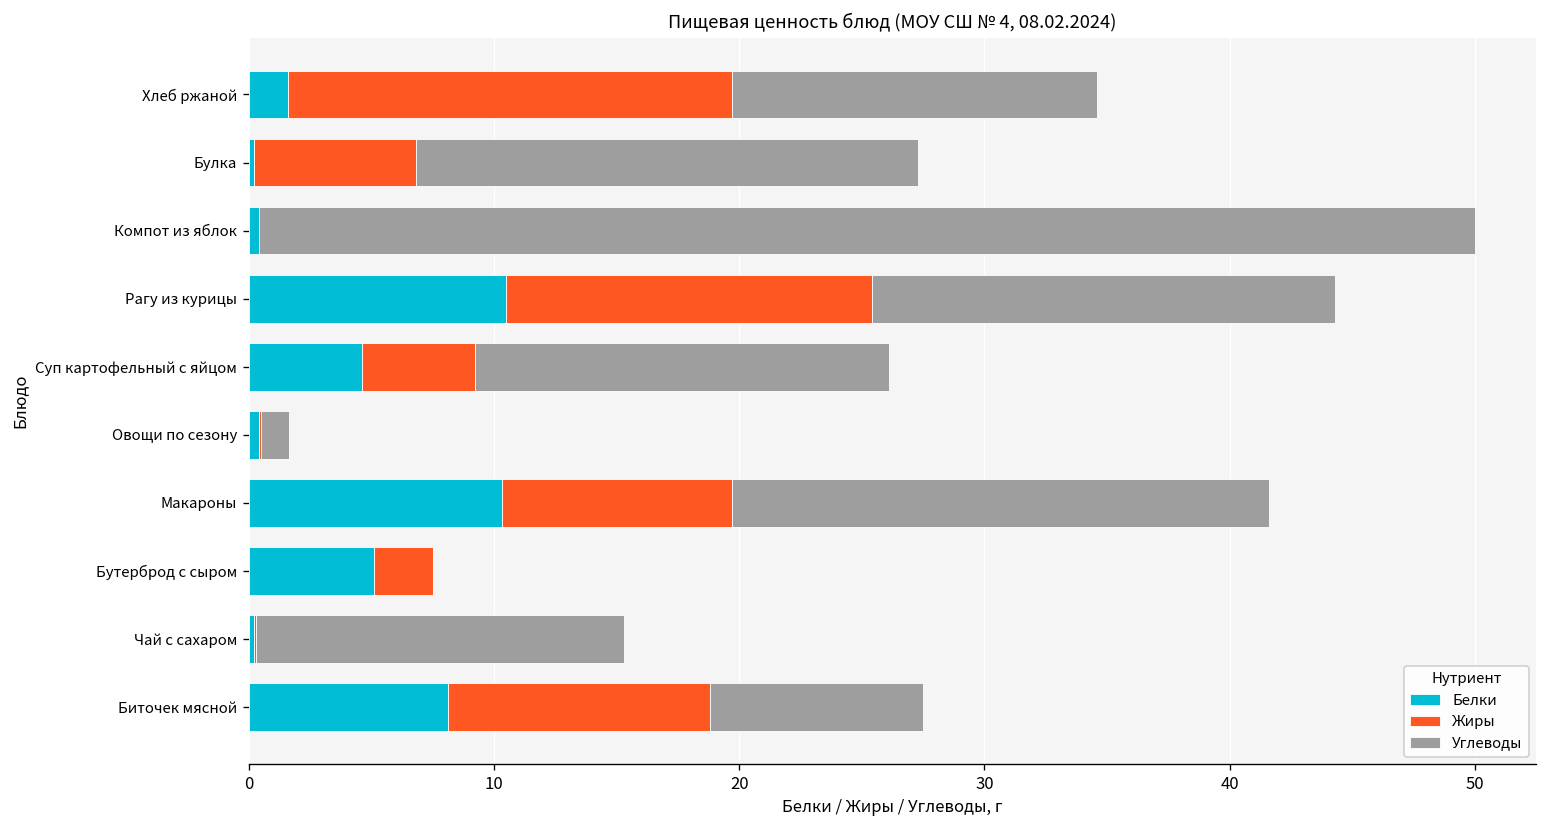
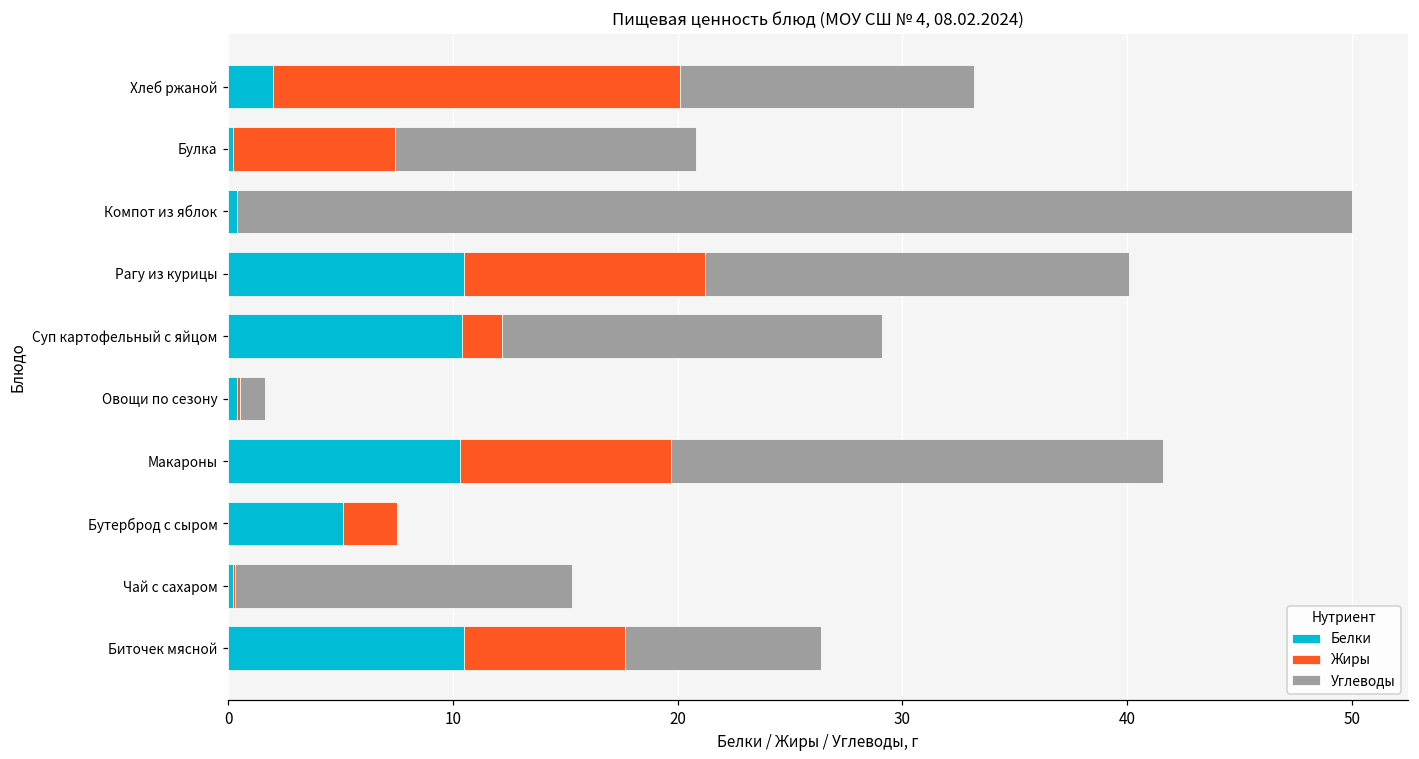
  {
    "Белки": {
-     "Хлеб ржаной": 1.6,
+     "Хлеб ржаной": 2.0,
      "Булка": 0.2,
      "Компот из яблок": 0.4,
      "Рагу из курицы": 10.5,
-     "Суп картофельный с яйцом": 4.6,
+     "Суп картофельный с яйцом": 10.4,
      "Овощи по сезону": 0.4,
      "Макароны": 10.3,
      "Бутерброд с сыром": 5.1,
      "Чай с сахаром": 0.2,
-     "Биточек мясной": 8.1
+     "Биточек мясной": 10.5
    },
    "Жиры": {
      "Хлеб ржаной": 18.1,
-     "Булка": 6.6,
+     "Булка": 7.2,
      "Компот из яблок": 0.0,
-     "Рагу из курицы": 14.9,
-     "Суп картофельный с яйцом": 4.6,
+     "Рагу из курицы": 10.7,
+     "Суп картофельный с яйцом": 1.8,
      "Макароны": 9.4,
      "Бутерброд с сыром": 2.4,
-     "Биточек мясной": 10.7
+     "Биточек мясной": 7.2
    },
    "Углеводы": {
-     "Хлеб ржаной": 14.9,
-     "Булка": 20.5,
+     "Хлеб ржаной": 13.1,
+     "Булка": 13.4,
      "Компот из яблок": 49.6,
      "Рагу из курицы": 18.9,
      "Суп картофельный с яйцом": 16.9,
      "Овощи по сезону": 1.1,
      "Макароны": 21.9,
      "Бутерброд с сыром": 0.0,
      "Чай с сахаром": 15.0,
      "Биточек мясной": 8.7
    }
  }
